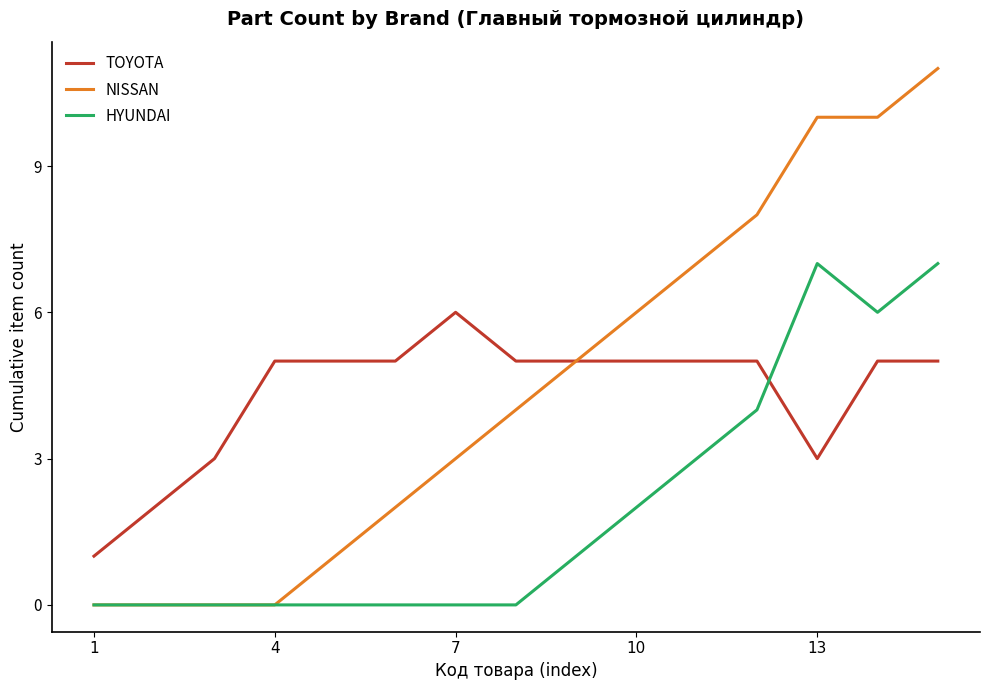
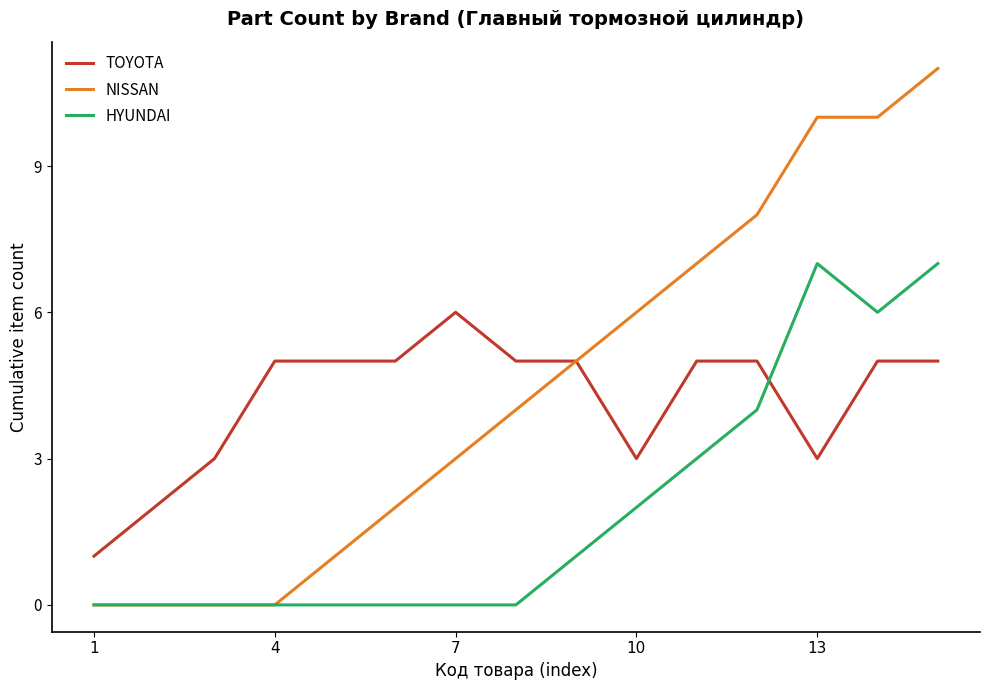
  {
    "TOYOTA": {
      "1": 1,
      "4": 5,
      "7": 6,
-     "10": 5,
+     "10": 3,
      "13": 3
    },
    "NISSAN": {
      "7": 3,
      "10": 6,
      "13": 10
    },
    "HYUNDAI": {
      "7": 0,
      "10": 2,
      "13": 7
    }
  }
